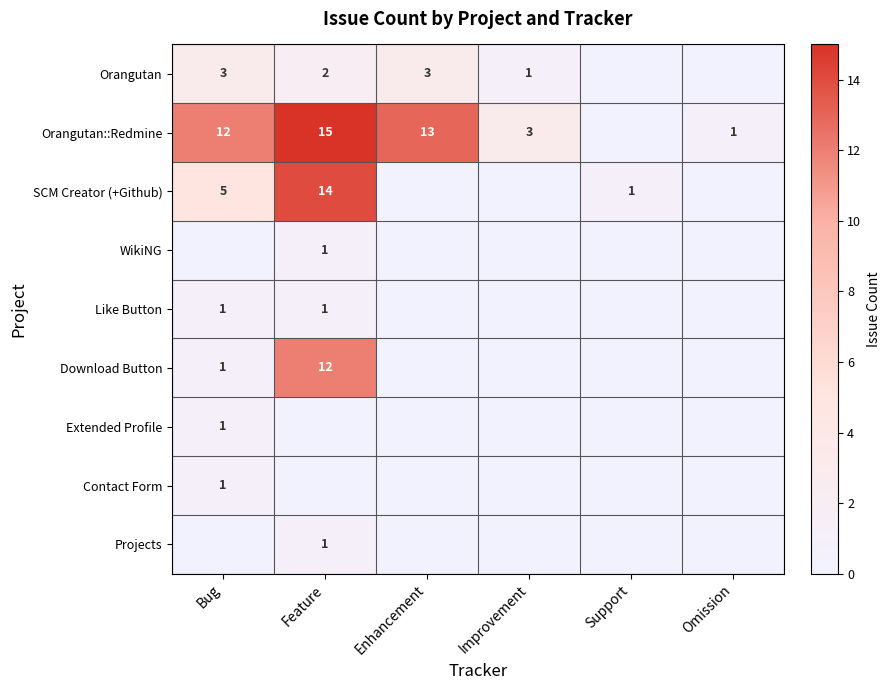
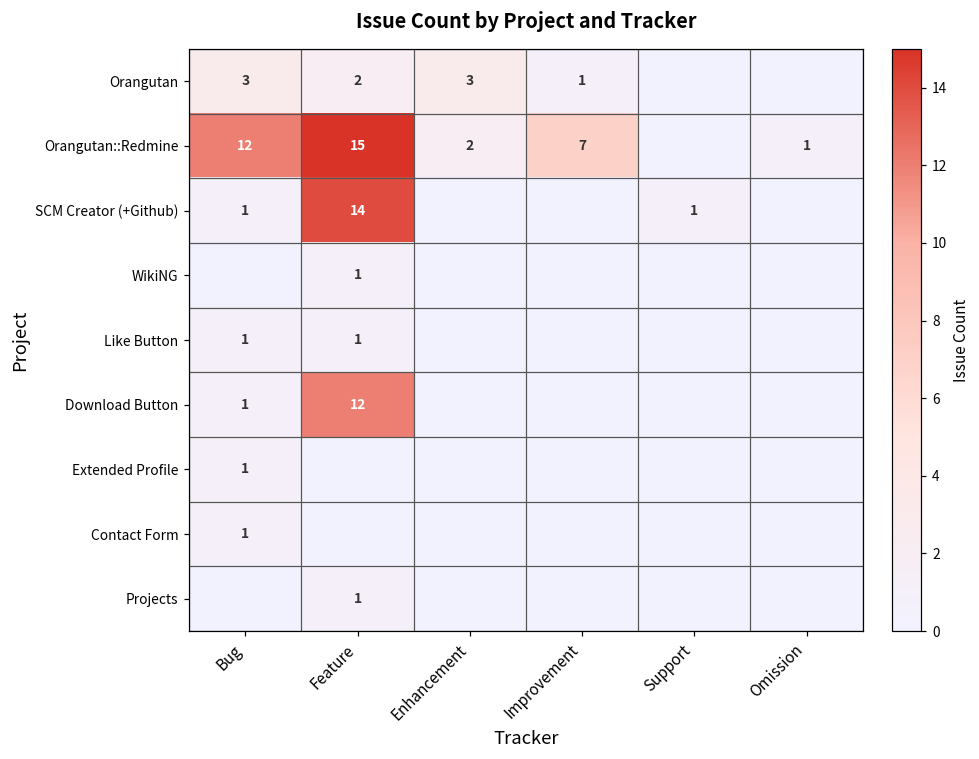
  {
    "Orangutan": {
      "Bug": 3,
      "Feature": 2,
      "Enhancement": 3,
      "Improvement": 1
    },
    "Orangutan::Redmine": {
      "Bug": 12,
      "Feature": 15,
-     "Enhancement": 13,
-     "Improvement": 3,
+     "Enhancement": 2,
+     "Improvement": 7,
      "Omission": 1
    },
    "SCM Creator (+Github)": {
-     "Bug": 5,
+     "Bug": 1,
      "Feature": 14,
      "Support": 1
    },
    "WikiNG": {
      "Feature": 1
    },
    "Like Button": {
      "Bug": 1,
      "Feature": 1
    },
    "Download Button": {
      "Bug": 1,
      "Feature": 12
    },
    "Extended Profile": {
      "Bug": 1
    },
    "Contact Form": {
      "Bug": 1
    },
    "Projects": {
      "Feature": 1
    }
  }
